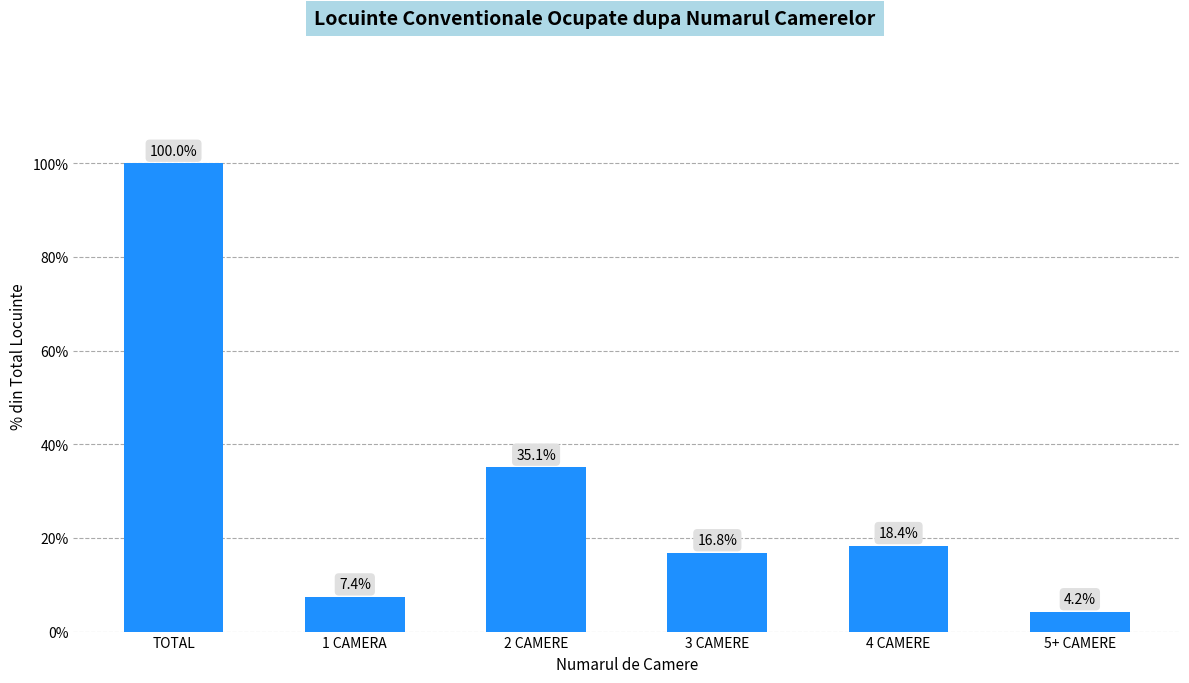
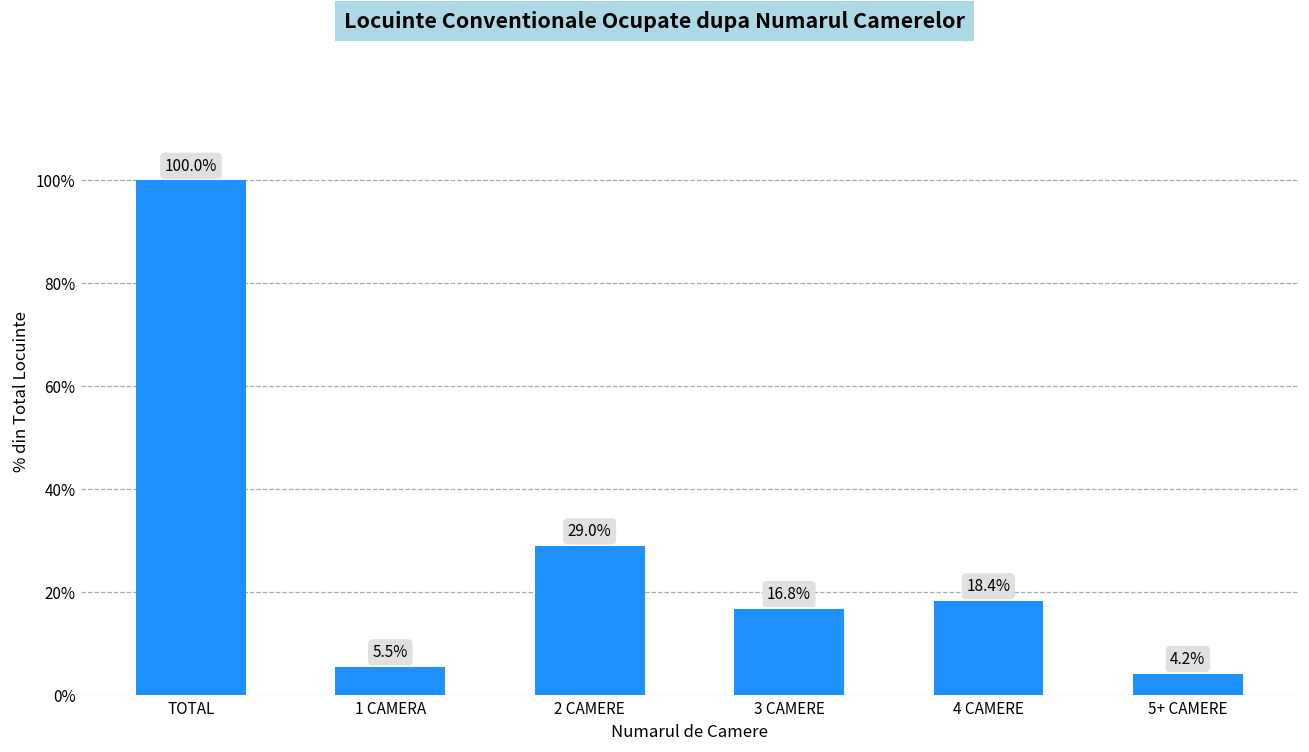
  {
-   "1 CAMERA": "7.4%",
-   "2 CAMERE": "35.1%"
+   "1 CAMERA": "5.5%",
+   "2 CAMERE": "29.0%"
  }
